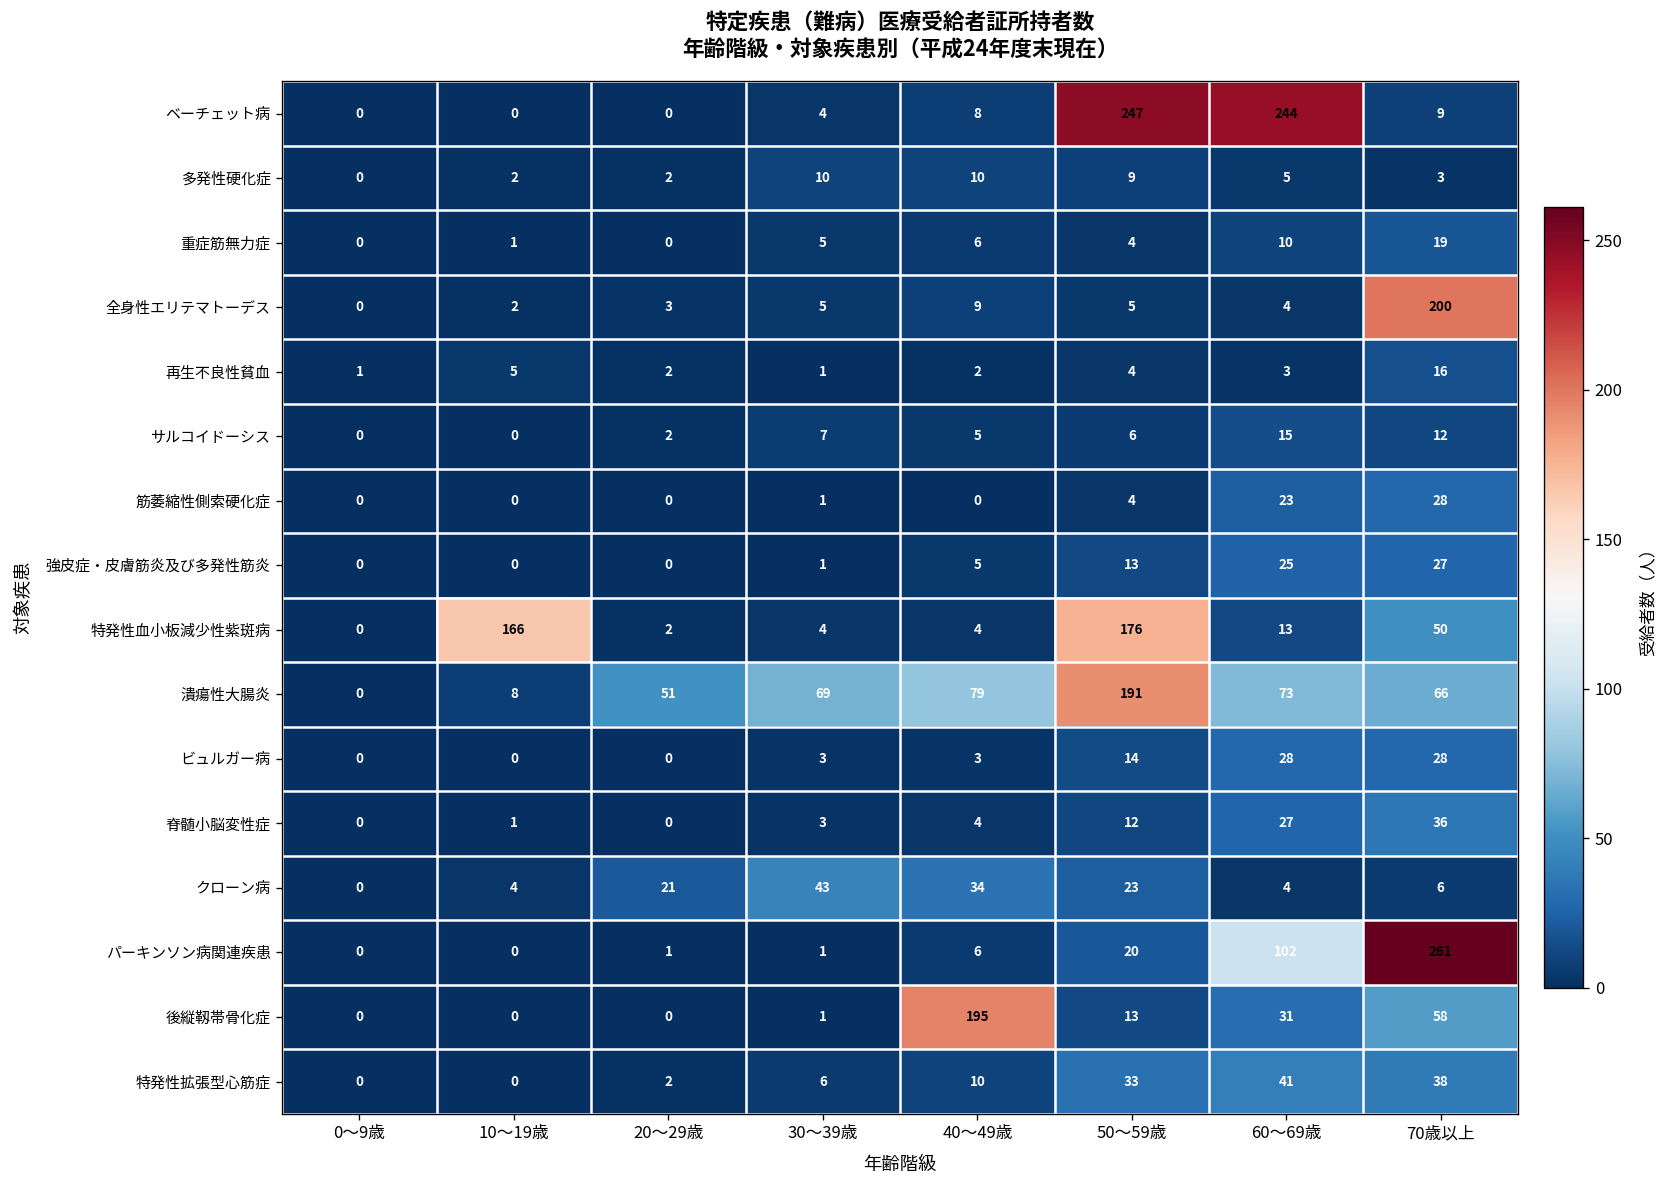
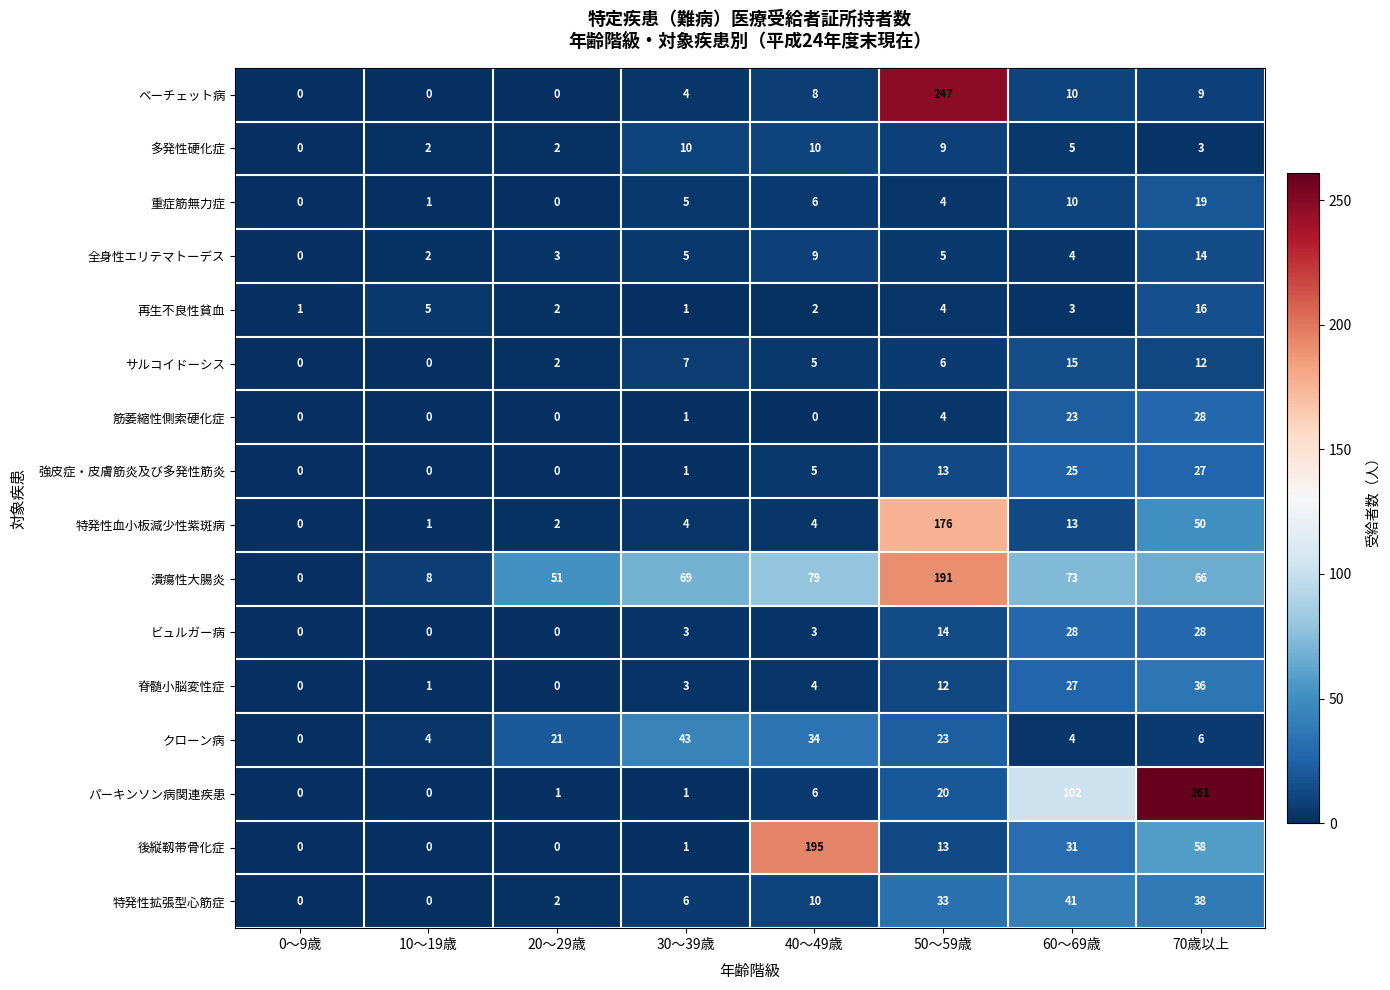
  {
    "ベーチェット病": {
      "0～9歳": 0,
      "10～19歳": 0,
      "20～29歳": 0,
      "30～39歳": 4,
      "40～49歳": 8,
      "50～59歳": 247,
-     "60～69歳": 244,
+     "60～69歳": 10,
      "70歳以上": 9
    },
    "多発性硬化症": {
      "0～9歳": 0,
      "10～19歳": 2,
      "20～29歳": 2,
      "30～39歳": 10,
      "40～49歳": 10,
      "50～59歳": 9,
      "60～69歳": 5,
      "70歳以上": 3
    },
    "重症筋無力症": {
      "0～9歳": 0,
      "10～19歳": 1,
      "20～29歳": 0,
      "30～39歳": 5,
      "40～49歳": 6,
      "50～59歳": 4,
      "60～69歳": 10,
      "70歳以上": 19
    },
    "全身性エリテマトーデス": {
      "0～9歳": 0,
      "10～19歳": 2,
      "20～29歳": 3,
      "30～39歳": 5,
      "40～49歳": 9,
      "50～59歳": 5,
      "60～69歳": 4,
-     "70歳以上": 200
+     "70歳以上": 14
    },
    "再生不良性貧血": {
      "0～9歳": 1,
      "10～19歳": 5,
      "20～29歳": 2,
      "30～39歳": 1,
      "40～49歳": 2,
      "50～59歳": 4,
      "60～69歳": 3,
      "70歳以上": 16
    },
    "サルコイドーシス": {
      "0～9歳": 0,
      "10～19歳": 0,
      "20～29歳": 2,
      "30～39歳": 7,
      "40～49歳": 5,
      "50～59歳": 6,
      "60～69歳": 15,
      "70歳以上": 12
    },
    "筋萎縮性側索硬化症": {
      "0～9歳": 0,
      "10～19歳": 0,
      "20～29歳": 0,
      "30～39歳": 1,
      "40～49歳": 0,
      "50～59歳": 4,
      "60～69歳": 23,
      "70歳以上": 28
    },
    "強皮症・皮膚筋炎及び多発性筋炎": {
      "0～9歳": 0,
      "10～19歳": 0,
      "20～29歳": 0,
      "30～39歳": 1,
      "40～49歳": 5,
      "50～59歳": 13,
      "60～69歳": 25,
      "70歳以上": 27
    },
    "特発性血小板減少性紫斑病": {
      "0～9歳": 0,
-     "10～19歳": 166,
+     "10～19歳": 1,
      "20～29歳": 2,
      "30～39歳": 4,
      "40～49歳": 4,
      "50～59歳": 176,
      "60～69歳": 13,
      "70歳以上": 50
    },
    "潰瘍性大腸炎": {
      "0～9歳": 0,
      "10～19歳": 8,
      "20～29歳": 51,
      "30～39歳": 69,
      "40～49歳": 79,
      "50～59歳": 191,
      "60～69歳": 73,
      "70歳以上": 66
    },
    "ビュルガー病": {
      "0～9歳": 0,
      "10～19歳": 0,
      "20～29歳": 0,
      "30～39歳": 3,
      "40～49歳": 3,
      "50～59歳": 14,
      "60～69歳": 28,
      "70歳以上": 28
    },
    "脊髄小脳変性症": {
      "0～9歳": 0,
      "10～19歳": 1,
      "20～29歳": 0,
      "30～39歳": 3,
      "40～49歳": 4,
      "50～59歳": 12,
      "60～69歳": 27,
      "70歳以上": 36
    },
    "クローン病": {
      "0～9歳": 0,
      "10～19歳": 4,
      "20～29歳": 21,
      "30～39歳": 43,
      "40～49歳": 34,
      "50～59歳": 23,
      "60～69歳": 4,
      "70歳以上": 6
    },
    "パーキンソン病関連疾患": {
      "0～9歳": 0,
      "10～19歳": 0,
      "20～29歳": 1,
      "30～39歳": 1,
      "40～49歳": 6,
      "50～59歳": 20,
      "60～69歳": 102,
      "70歳以上": 261
    },
    "後縦靱帯骨化症": {
      "0～9歳": 0,
      "10～19歳": 0,
      "20～29歳": 0,
      "30～39歳": 1,
      "40～49歳": 195,
      "50～59歳": 13,
      "60～69歳": 31,
      "70歳以上": 58
    },
    "特発性拡張型心筋症": {
      "0～9歳": 0,
      "10～19歳": 0,
      "20～29歳": 2,
      "30～39歳": 6,
      "40～49歳": 10,
      "50～59歳": 33,
      "60～69歳": 41,
      "70歳以上": 38
    }
  }
